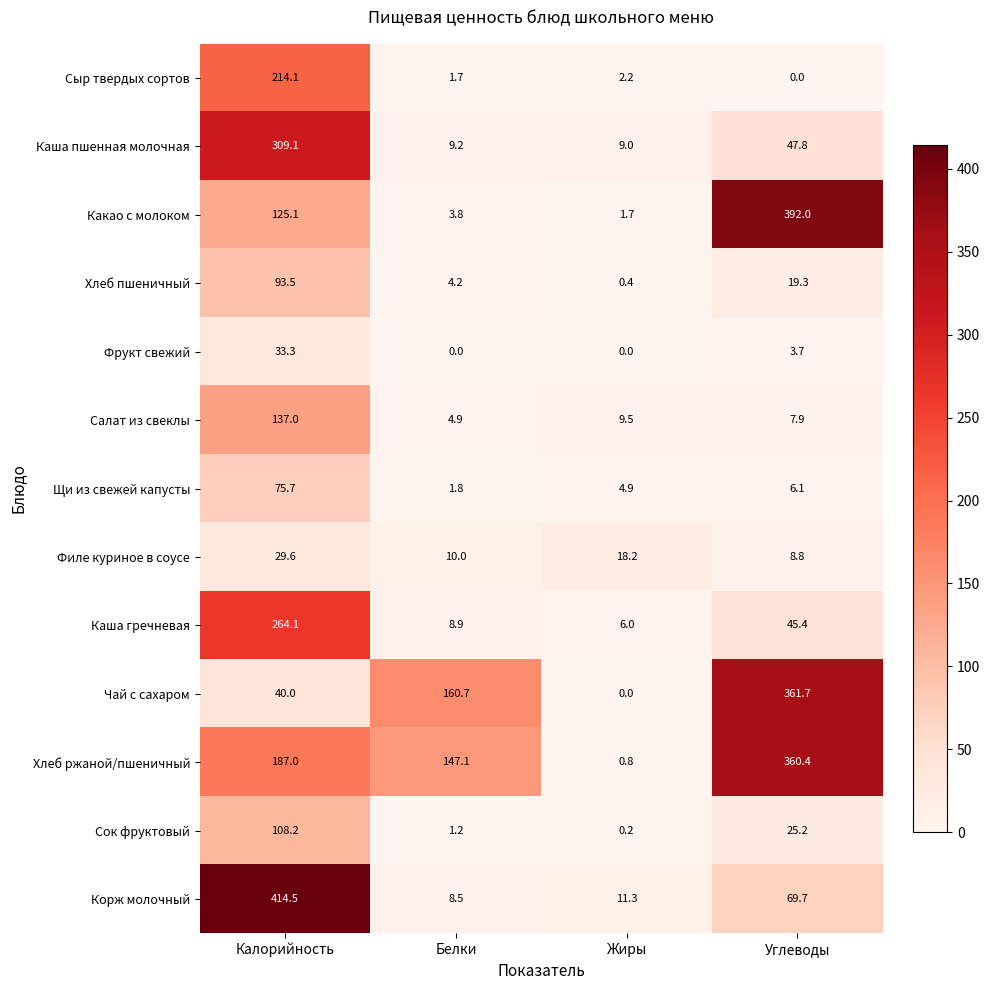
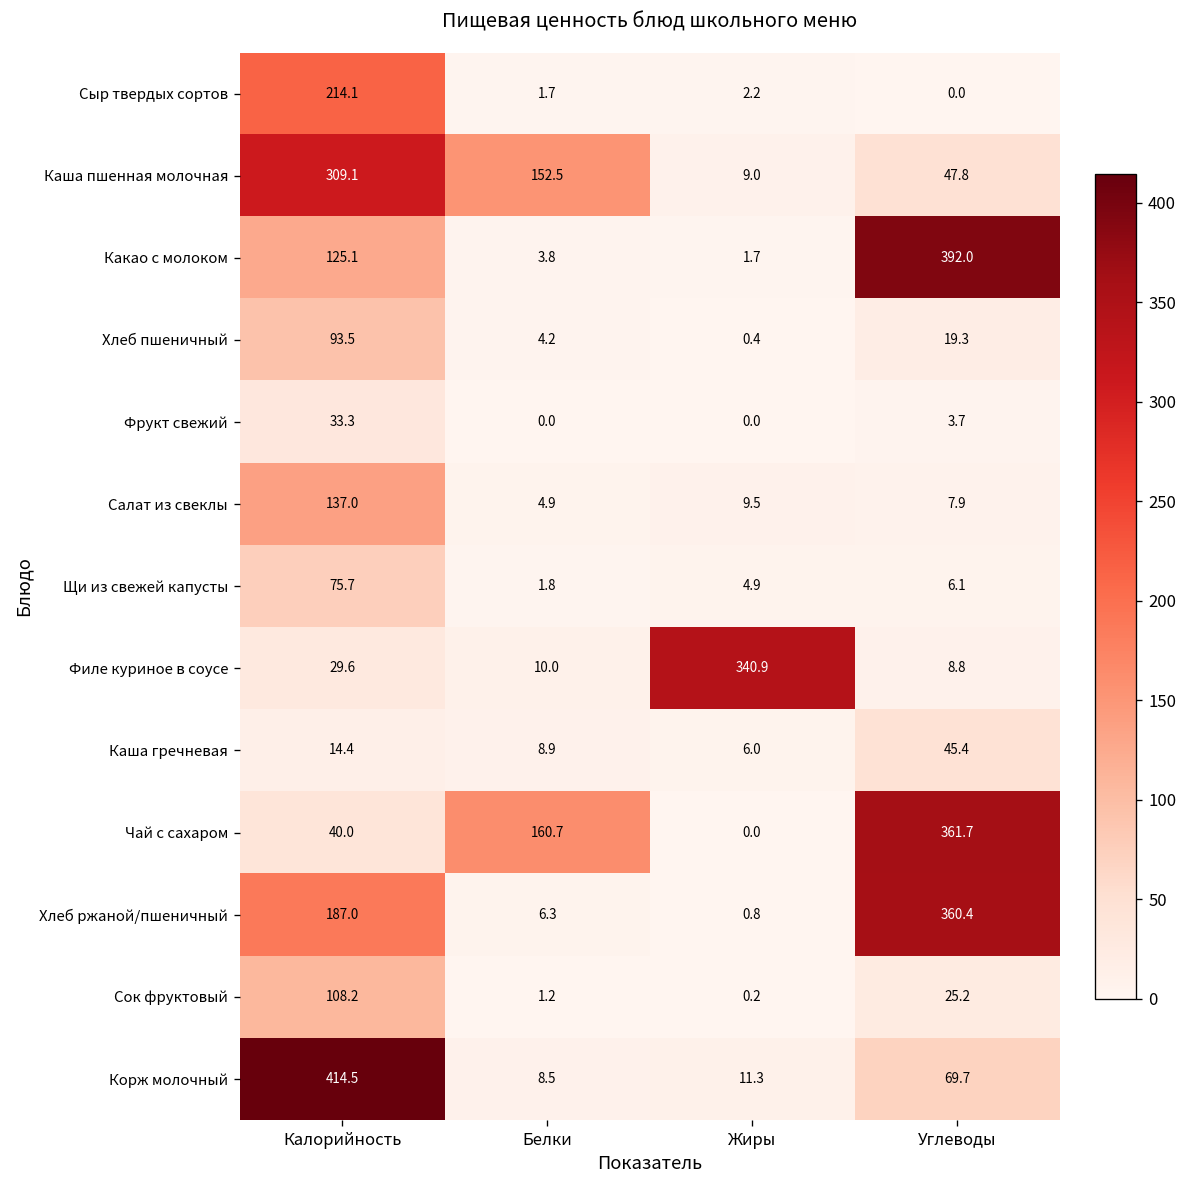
  {
    "Сыр твердых сортов": {
      "Калорийность": 214.1,
      "Белки": 1.7,
      "Жиры": 2.2,
      "Углеводы": 0.0
    },
    "Каша пшенная молочная": {
      "Калорийность": 309.1,
-     "Белки": 9.2,
+     "Белки": 152.5,
      "Жиры": 9.0,
      "Углеводы": 47.8
    },
    "Какао с молоком": {
      "Калорийность": 125.1,
      "Белки": 3.8,
      "Жиры": 1.7,
      "Углеводы": 392.0
    },
    "Хлеб пшеничный": {
      "Калорийность": 93.5,
      "Белки": 4.2,
      "Жиры": 0.4,
      "Углеводы": 19.3
    },
    "Фрукт свежий": {
      "Калорийность": 33.3,
      "Белки": 0.0,
      "Жиры": 0.0,
      "Углеводы": 3.7
    },
    "Салат из свеклы": {
      "Калорийность": 137.0,
      "Белки": 4.9,
      "Жиры": 9.5,
      "Углеводы": 7.9
    },
    "Щи из свежей капусты": {
      "Калорийность": 75.7,
      "Белки": 1.8,
      "Жиры": 4.9,
      "Углеводы": 6.1
    },
    "Филе куриное в соусе": {
      "Калорийность": 29.6,
      "Белки": 10.0,
-     "Жиры": 18.2,
+     "Жиры": 340.9,
      "Углеводы": 8.8
    },
    "Каша гречневая": {
-     "Калорийность": 264.1,
+     "Калорийность": 14.4,
      "Белки": 8.9,
      "Жиры": 6.0,
      "Углеводы": 45.4
    },
    "Чай с сахаром": {
      "Калорийность": 40.0,
      "Белки": 160.7,
      "Жиры": 0.0,
      "Углеводы": 361.7
    },
    "Хлеб ржаной/пшеничный": {
      "Калорийность": 187.0,
-     "Белки": 147.1,
+     "Белки": 6.3,
      "Жиры": 0.8,
      "Углеводы": 360.4
    },
    "Сок фруктовый": {
      "Калорийность": 108.2,
      "Белки": 1.2,
      "Жиры": 0.2,
      "Углеводы": 25.2
    },
    "Корж молочный": {
      "Калорийность": 414.5,
      "Белки": 8.5,
      "Жиры": 11.3,
      "Углеводы": 69.7
    }
  }
